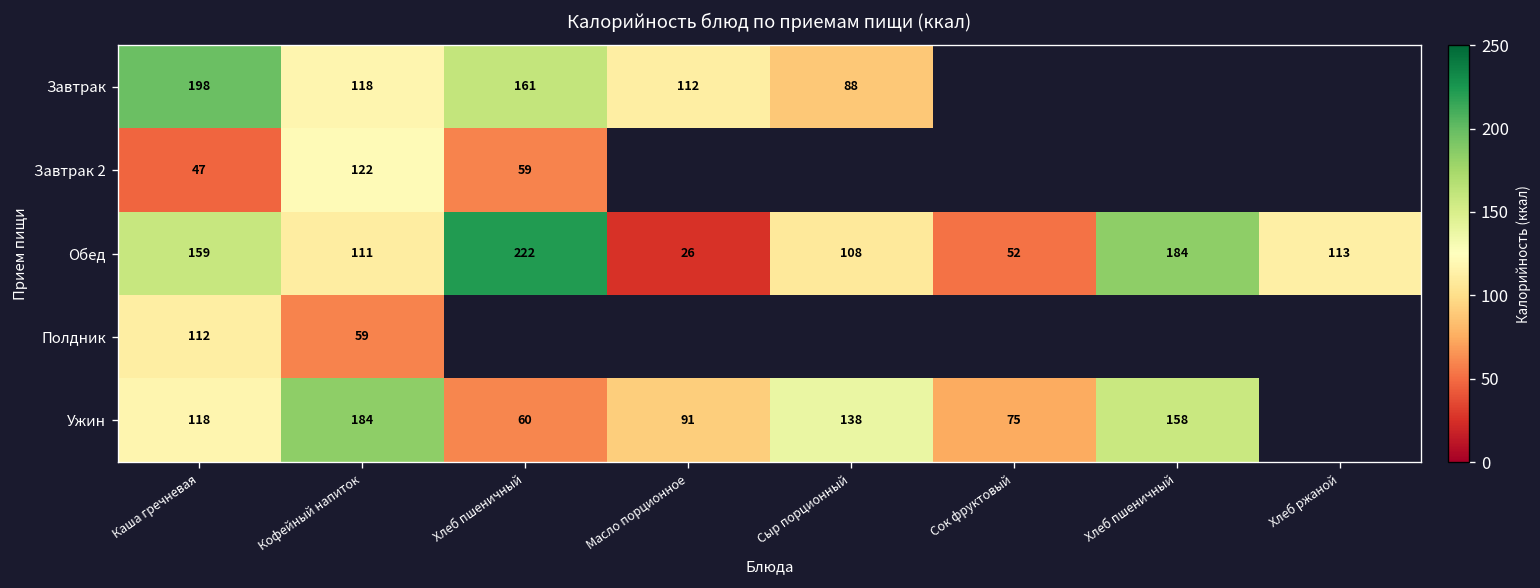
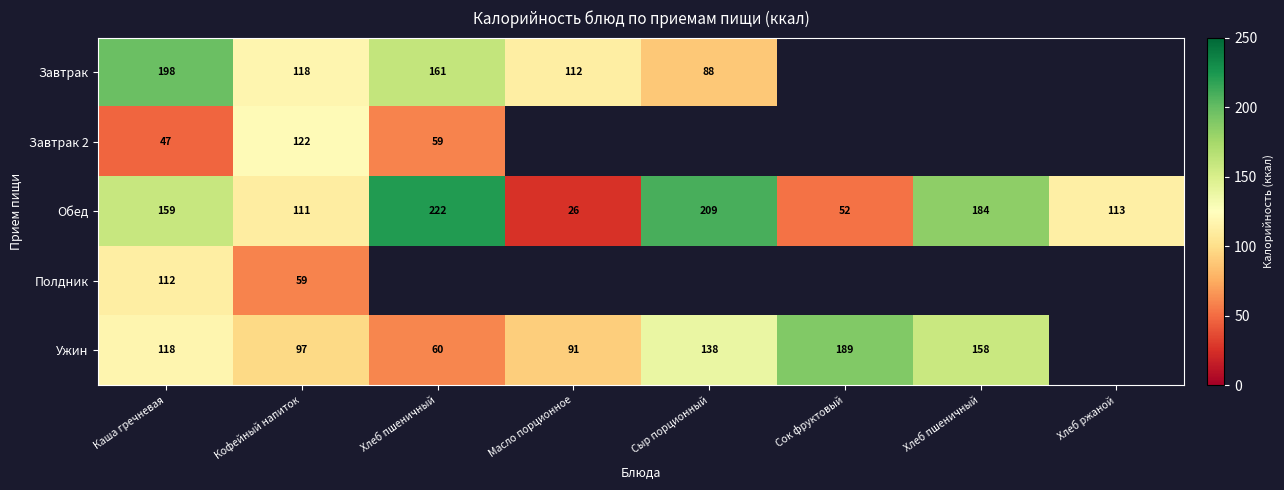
  {
    "Завтрак": {
      "Каша гречневая": 198,
      "Кофейный напиток": 118,
      "Хлеб пшеничный": 161,
      "Масло порционное": 112,
      "Сыр порционный": 88
    },
    "Завтрак 2": {
      "Каша гречневая": 47,
      "Кофейный напиток": 122,
      "Хлеб пшеничный": 59
    },
    "Обед": {
      "Каша гречневая": 159,
      "Кофейный напиток": 111,
      "Масло порционное": 26,
-     "Сыр порционный": 108,
+     "Сыр порционный": 209,
      "Сок фруктовый": 52,
      "Хлеб ржаной": 113
    },
    "Полдник": {
      "Каша гречневая": 112,
      "Кофейный напиток": 59
    },
    "Ужин": {
      "Каша гречневая": 118,
-     "Кофейный напиток": 184,
+     "Кофейный напиток": 97,
      "Масло порционное": 91,
      "Сыр порционный": 138,
-     "Сок фруктовый": 75
+     "Сок фруктовый": 189
    }
  }
